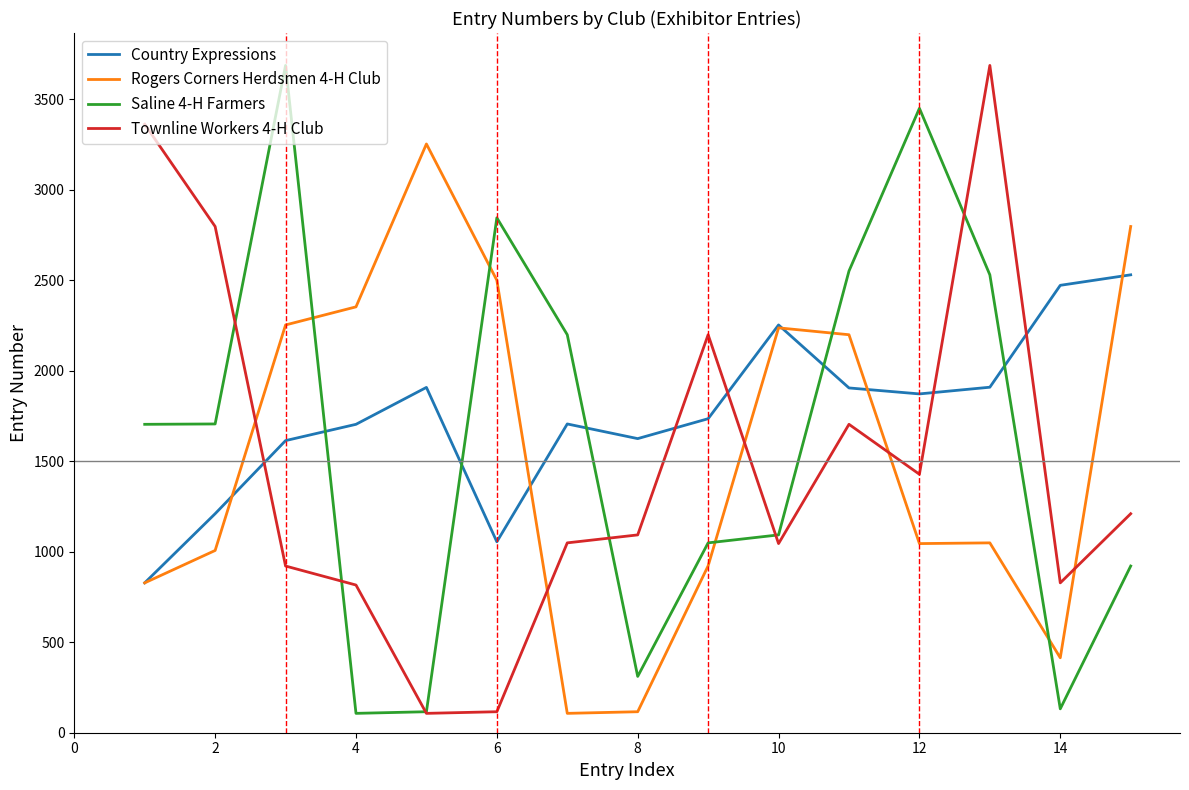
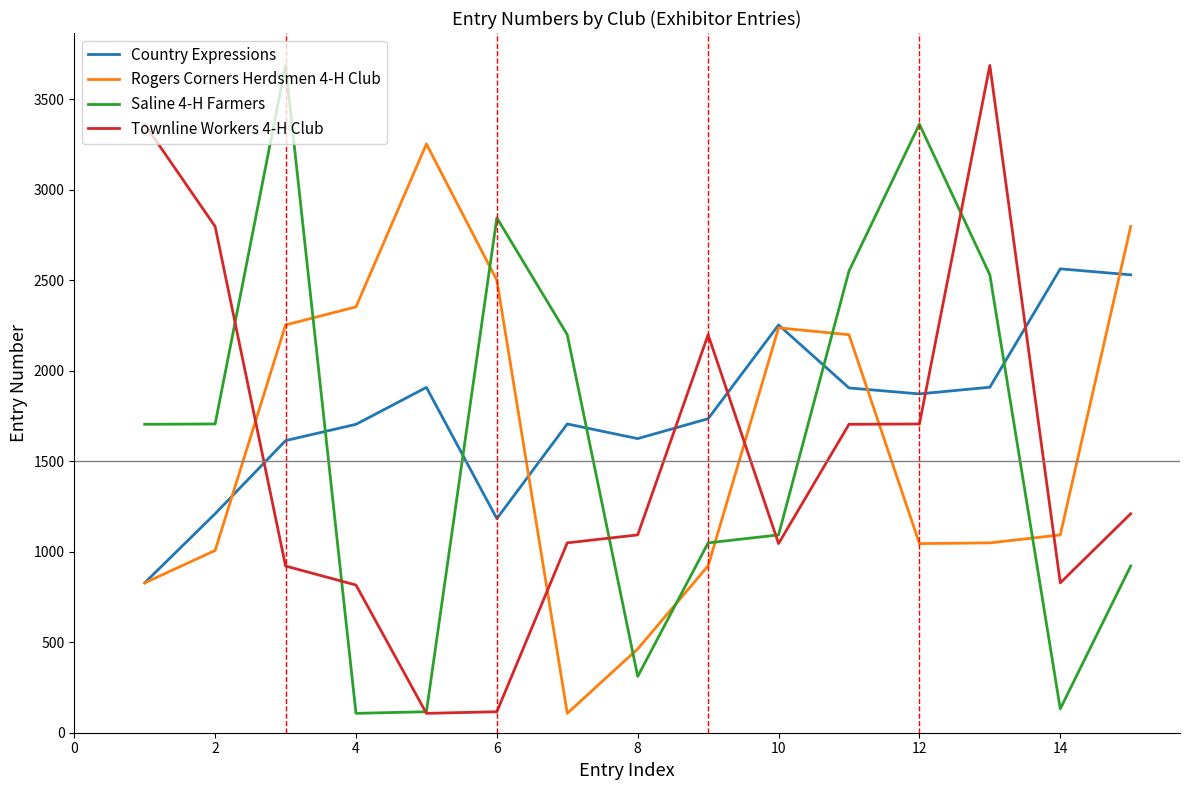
  {
    "Country Expressions": {
      "2": 1210,
      "4": 1700,
-     "6": 1060,
+     "6": 1180,
      "8": 1630,
      "10": 2250,
      "12": 1870,
-     "14": 2470
+     "14": 2560
    },
    "Rogers Corners Herdsmen 4-H Club": {
      "2": 1010,
      "4": 2350,
      "6": 2500,
-     "8": 120,
+     "8": 460,
      "10": 2240,
      "12": 1050,
-     "14": 410
+     "14": 1090
    },
    "Saline 4-H Farmers": {
      "2": 1710,
      "4": 110,
      "6": 2850,
      "8": 310,
      "10": 1090,
-     "12": 3450,
+     "12": 3360,
      "14": 130
    },
    "Townline Workers 4-H Club": {
      "2": 2800,
      "4": 820,
      "6": 120,
      "8": 1090,
      "10": 1050,
-     "12": 1430,
+     "12": 1710,
      "14": 830
    }
  }
